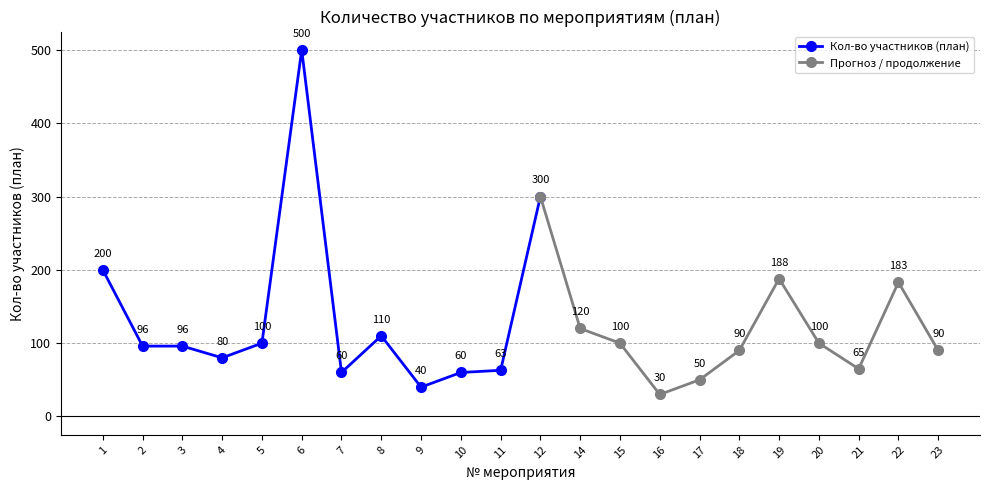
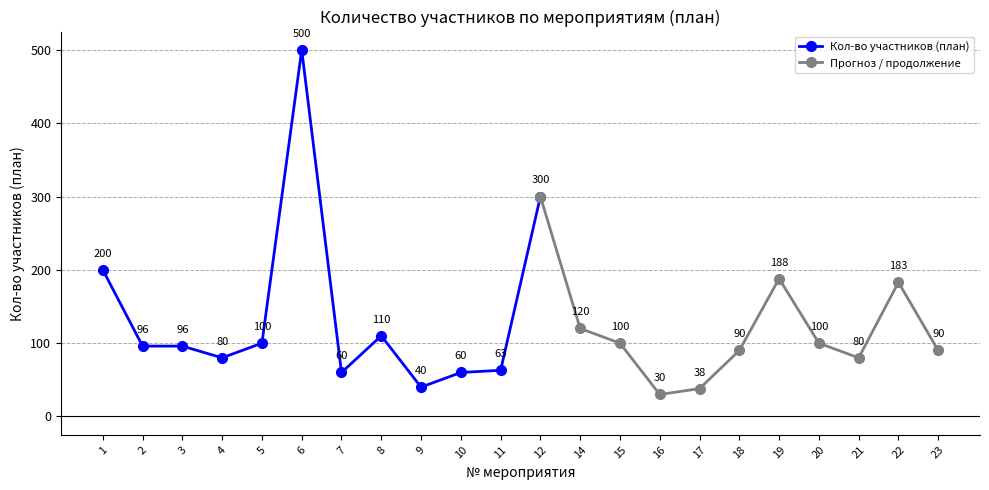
  {
    "Кол-во участников (план)": {
      "1": 200,
      "2": 96,
      "3": 96,
      "4": 80,
      "5": 100,
      "6": 500,
      "7": 60,
      "8": 110,
      "9": 40,
      "10": 60,
      "11": 63
    },
    "Прогноз / продолжение": {
      "14": 120,
      "15": 100,
      "16": 30,
-     "17": 50,
+     "17": 38,
      "18": 90,
      "19": 188,
      "20": 100,
-     "21": 65,
+     "21": 80,
      "22": 183,
      "23": 90
    }
  }
